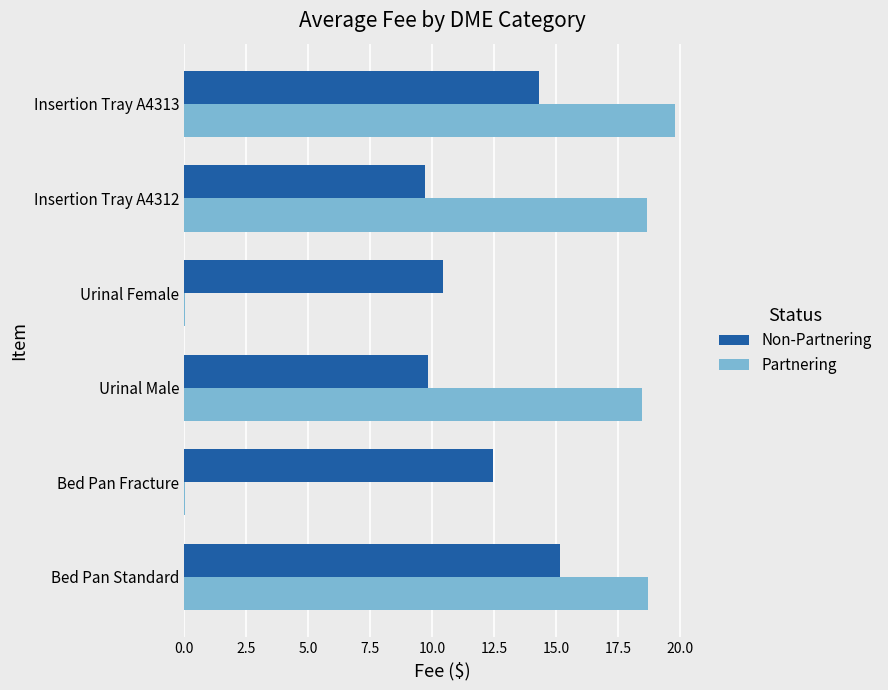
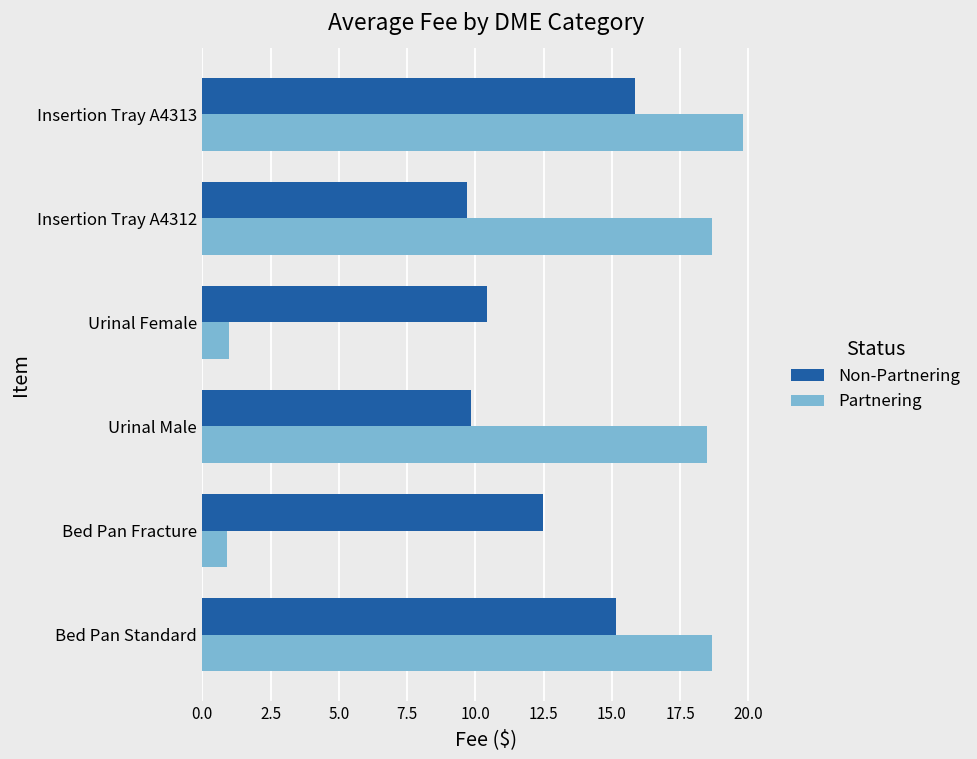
  {
    "Non-Partnering": {
-     "Insertion Tray A4313": 14.3,
+     "Insertion Tray A4313": 15.8,
      "Insertion Tray A4312": 9.7,
      "Urinal Female": 10.4,
      "Urinal Male": 9.9,
      "Bed Pan Fracture": 12.5,
      "Bed Pan Standard": 15.2
    },
    "Partnering": {
      "Insertion Tray A4313": 19.8,
      "Insertion Tray A4312": 18.7,
-     "Urinal Female": 0.0,
+     "Urinal Female": 1.0,
      "Urinal Male": 18.5,
-     "Bed Pan Fracture": 0.1,
+     "Bed Pan Fracture": 0.9,
      "Bed Pan Standard": 18.7
    }
  }
